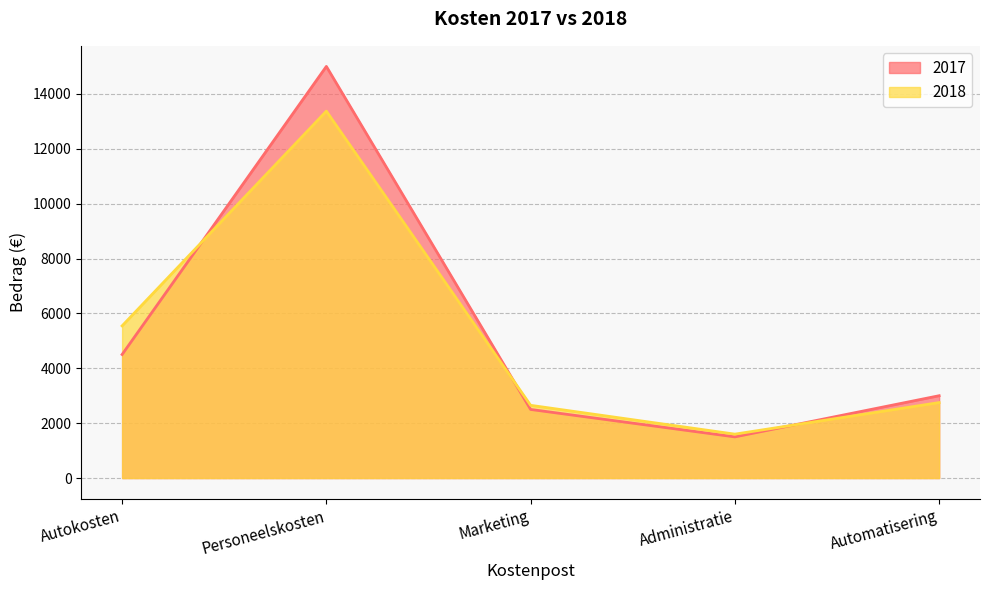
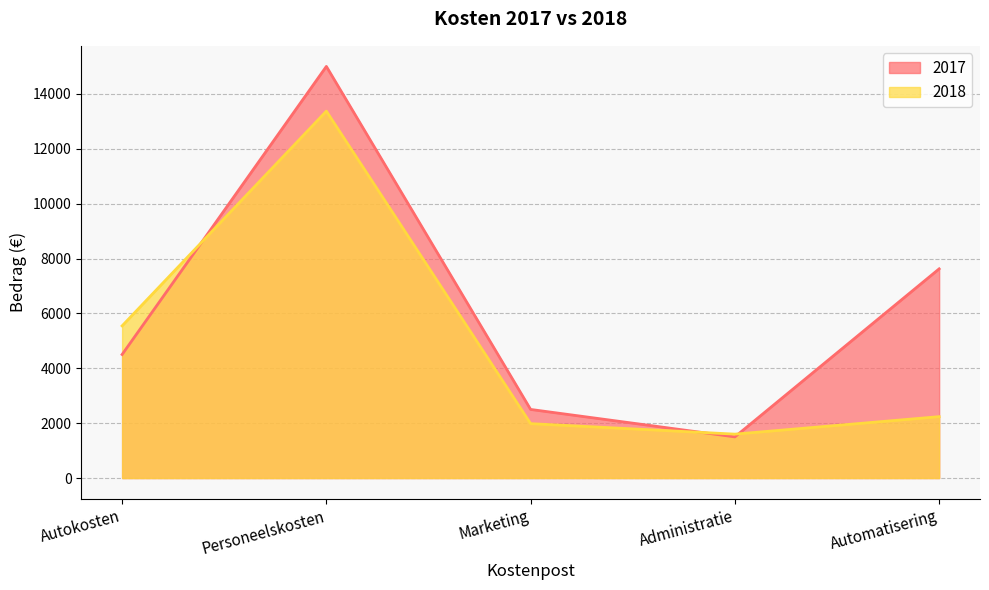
  {
    "2017": {
      "Autokosten": 4500,
      "Personeelskosten": 15000,
      "Marketing": 2500,
      "Administratie": 1500,
-     "Automatisering": 3000
+     "Automatisering": 7600
    },
    "2018": {
      "Autokosten": 5500,
      "Personeelskosten": 13400,
-     "Marketing": 2700,
+     "Marketing": 2000,
      "Administratie": 1600,
-     "Automatisering": 2800
+     "Automatisering": 2200
    }
  }
